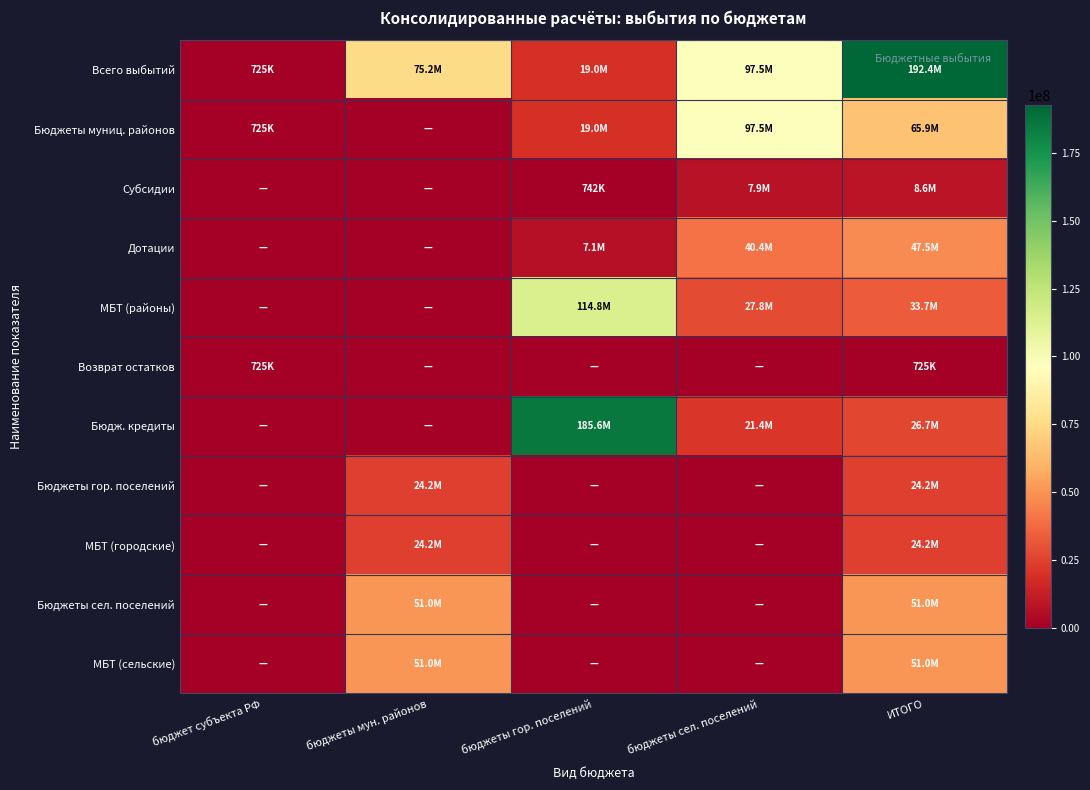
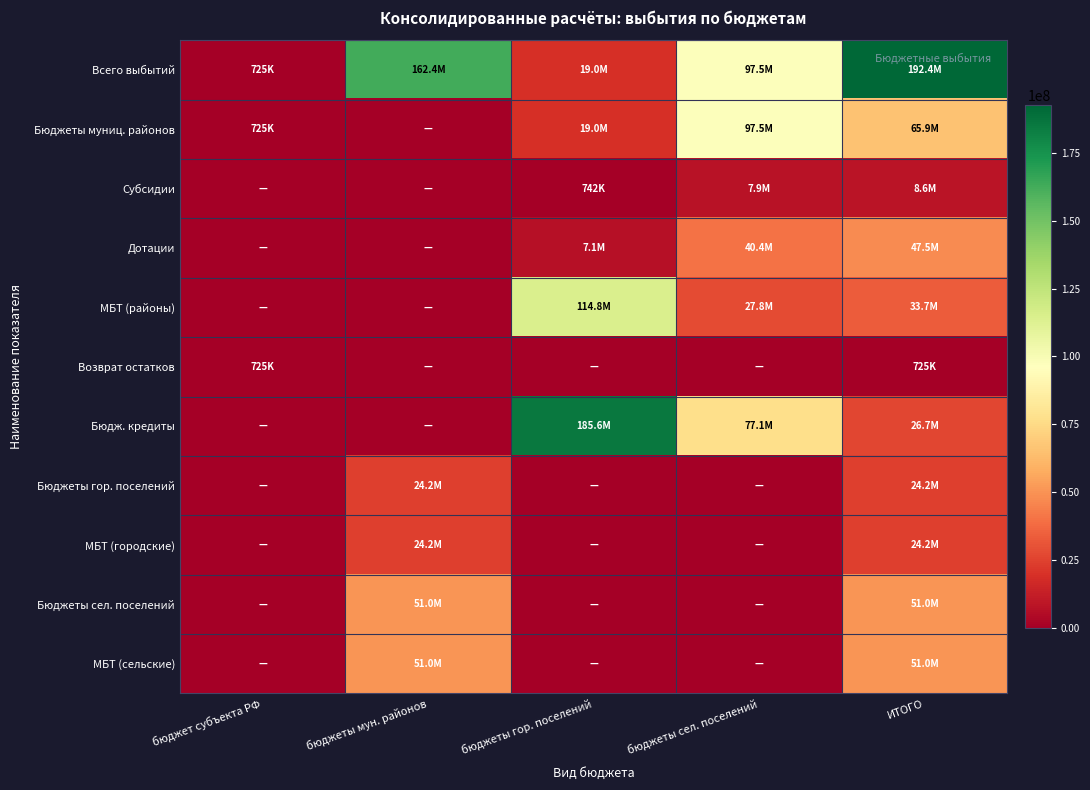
  {
    "Всего выбытий": {
      "бюджет субъекта РФ": "725K",
-     "бюджеты мун. районов": "75.2M",
+     "бюджеты мун. районов": "162.4M",
      "бюджеты гор. поселений": "19.0M",
      "бюджеты сел. поселений": "97.5M"
    },
    "Бюджеты муниц. районов": {
      "бюджет субъекта РФ": "725K",
      "бюджеты гор. поселений": "19.0M",
      "бюджеты сел. поселений": "97.5M",
      "ИТОГО": "65.9M"
    },
    "Субсидии": {
      "бюджеты гор. поселений": "742K",
      "бюджеты сел. поселений": "7.9M",
      "ИТОГО": "8.6M"
    },
    "Дотации": {
      "бюджеты гор. поселений": "7.1M",
      "бюджеты сел. поселений": "40.4M",
      "ИТОГО": "47.5M"
    },
    "МБТ (районы)": {
      "бюджеты гор. поселений": "114.8M",
      "бюджеты сел. поселений": "27.8M",
      "ИТОГО": "33.7M"
    },
    "Возврат остатков": {
      "бюджет субъекта РФ": "725K",
      "ИТОГО": "725K"
    },
    "Бюдж. кредиты": {
      "бюджеты гор. поселений": "185.6M",
-     "бюджеты сел. поселений": "21.4M",
+     "бюджеты сел. поселений": "77.1M",
      "ИТОГО": "26.7M"
    },
    "Бюджеты гор. поселений": {
      "бюджеты мун. районов": "24.2M",
      "ИТОГО": "24.2M"
    },
    "МБТ (городские)": {
      "бюджеты мун. районов": "24.2M",
      "ИТОГО": "24.2M"
    },
    "Бюджеты сел. поселений": {
      "бюджеты мун. районов": "51.0M",
      "ИТОГО": "51.0M"
    },
    "МБТ (сельские)": {
      "бюджеты мун. районов": "51.0M",
      "ИТОГО": "51.0M"
    }
  }
